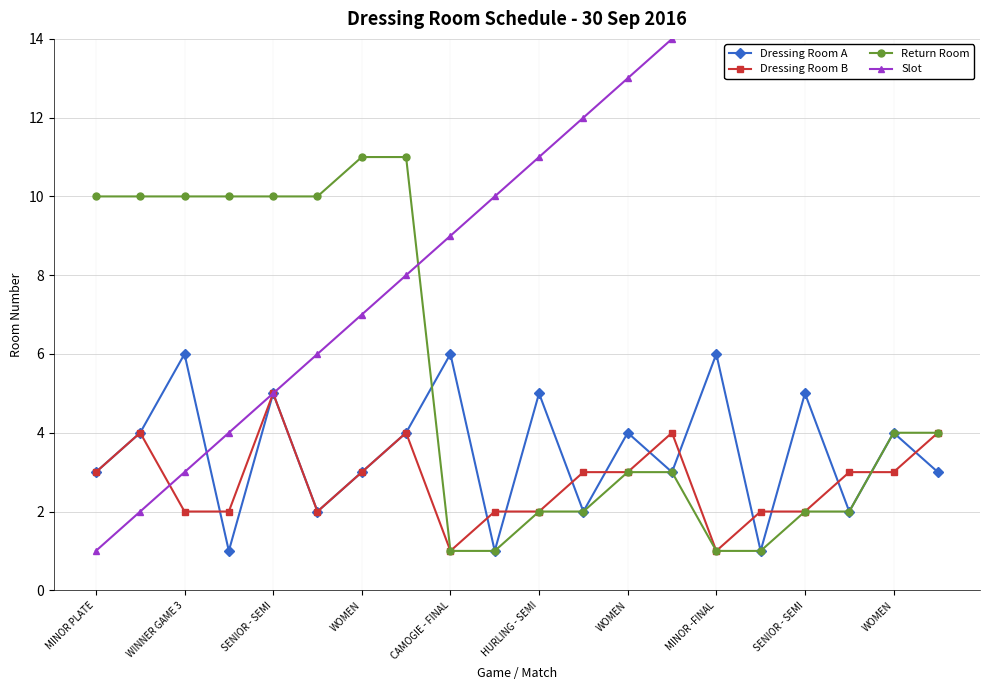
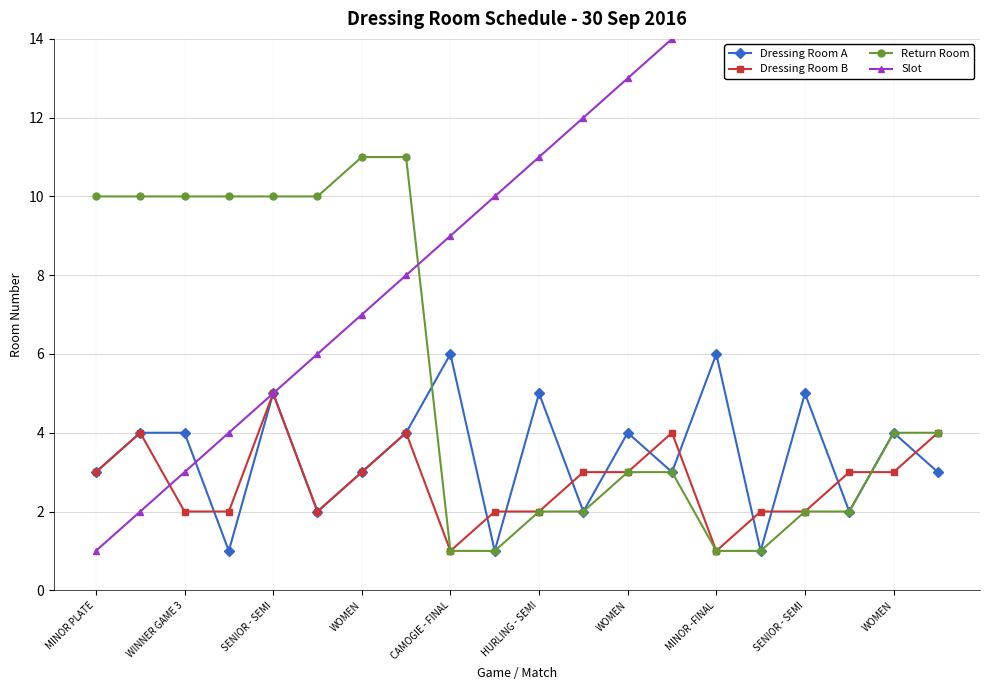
  {
    "Dressing Room A": {
-     "WINNER GAME 3": 6
+     "WINNER GAME 3": 4
    },
    "Dressing Room B": {
      "WINNER GAME 3": 2
    },
    "Return Room": {
      "WINNER GAME 3": 10
    },
    "Slot": {
      "WINNER GAME 3": 3
    }
  }
